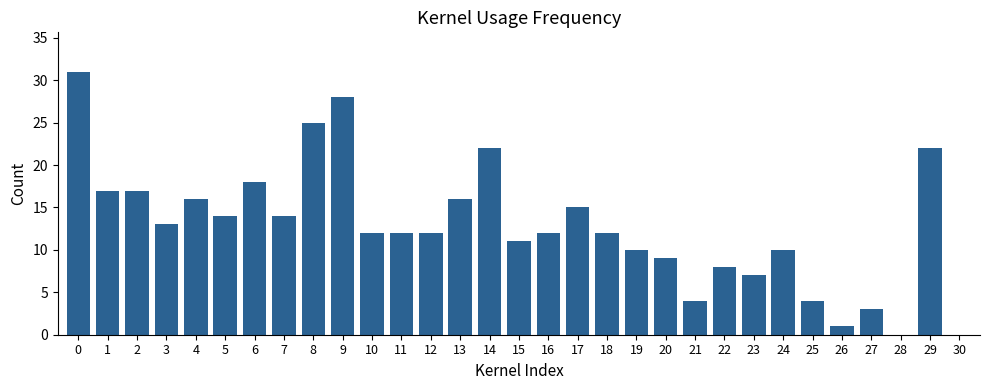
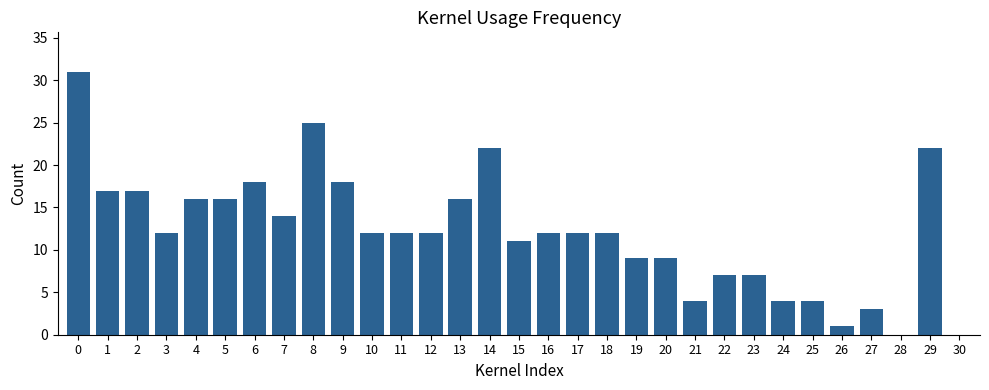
  {
    "0": 31,
    "1": 17,
    "2": 17,
-   "3": 13,
+   "3": 12,
    "4": 16,
-   "5": 14,
+   "5": 16,
    "6": 18,
    "7": 14,
    "8": 25,
-   "9": 28,
+   "9": 18,
    "10": 12,
    "11": 12,
    "12": 12,
    "13": 16,
    "14": 22,
    "15": 11,
    "16": 12,
-   "17": 15,
+   "17": 12,
    "18": 12,
-   "19": 10,
+   "19": 9,
    "20": 9,
    "21": 4,
-   "22": 8,
+   "22": 7,
    "23": 7,
-   "24": 10,
+   "24": 4,
    "25": 4,
    "26": 1,
    "27": 3,
    "28": 0,
    "29": 22,
    "30": 0
  }
